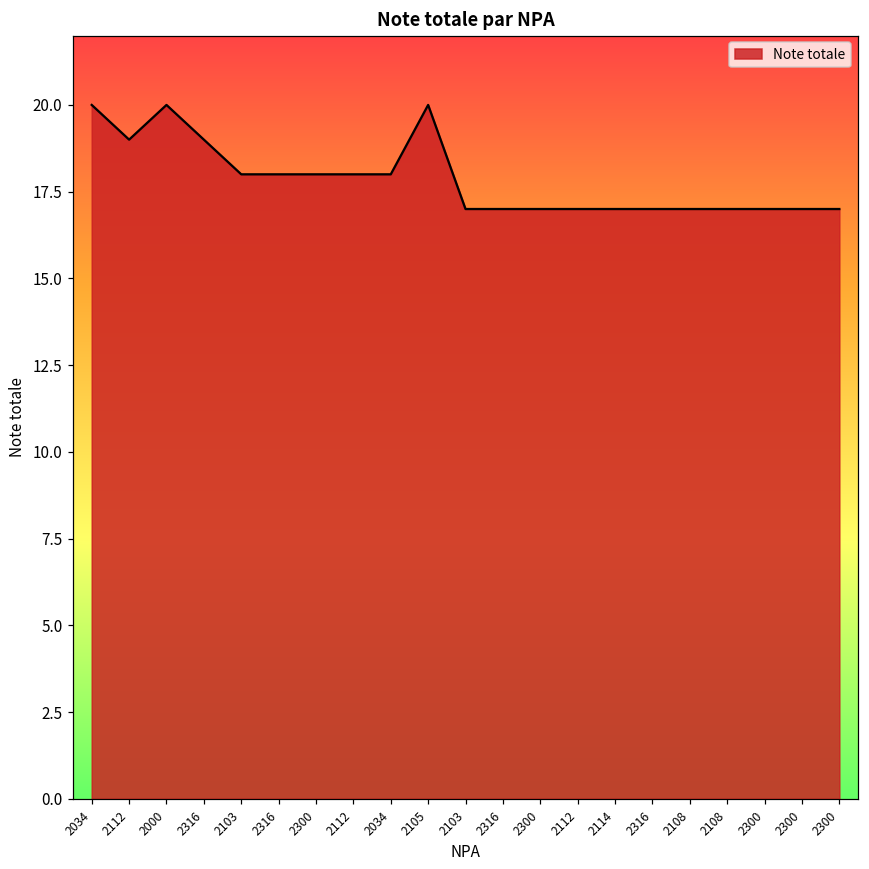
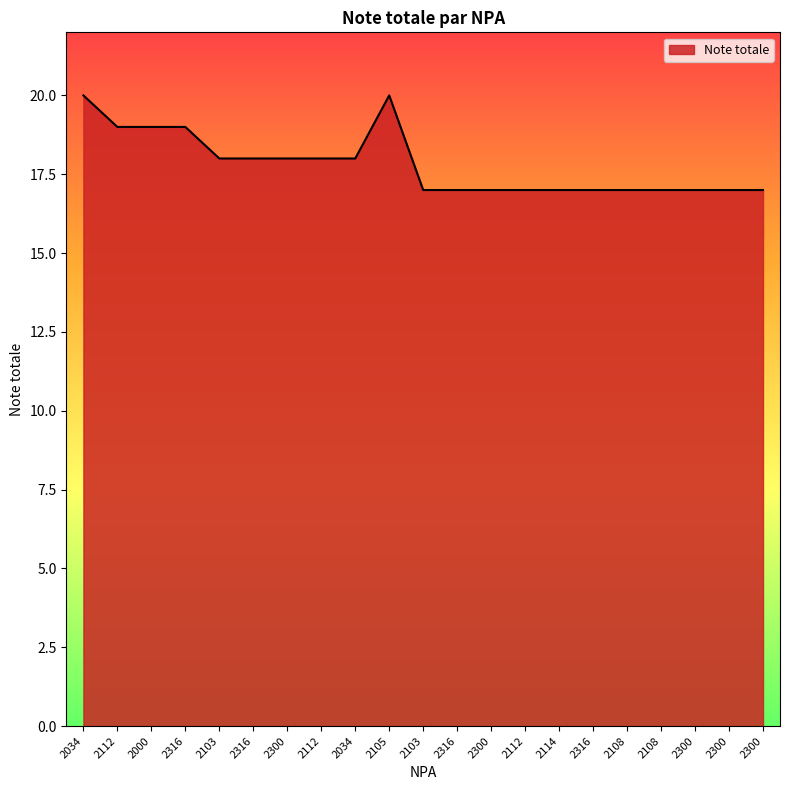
  {
-   "2000": 20,
+   "2000": 19,
    "2105": 20,
    "2114": 17
  }
